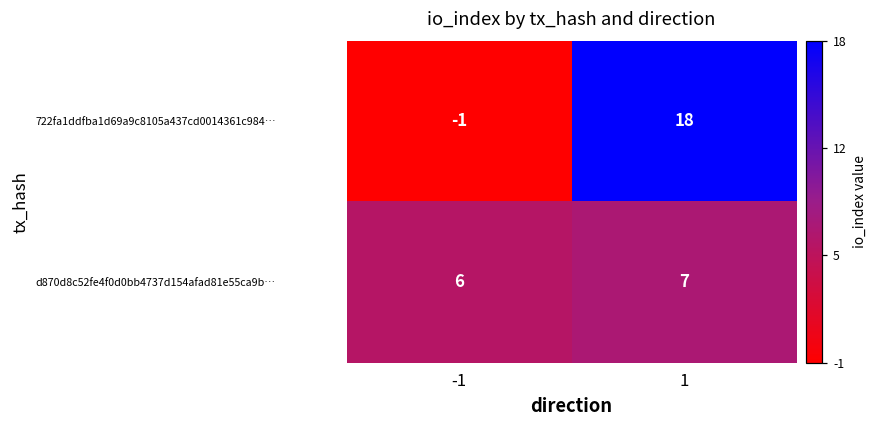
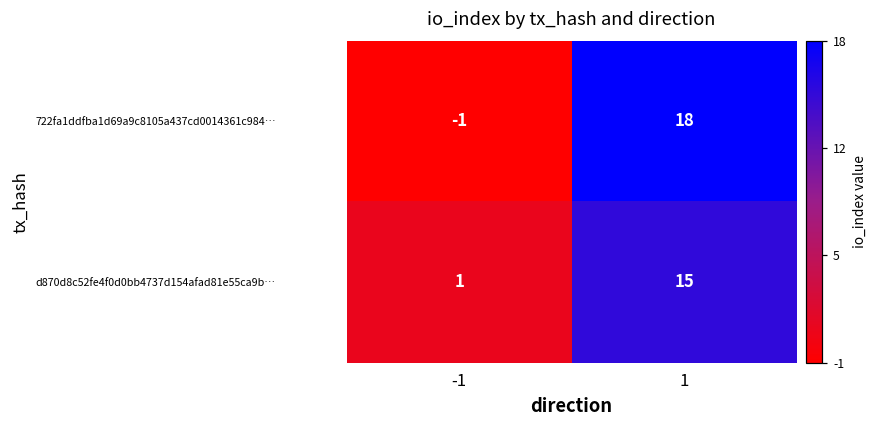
  {
    "722fa1ddfba1d69a9c8105a437cd0014361c984…": {
      "-1": -1,
      "1": 18
    },
    "d870d8c52fe4f0d0bb4737d154afad81e55ca9b…": {
-     "-1": 6,
-     "1": 7
+     "-1": 1,
+     "1": 15
    }
  }
